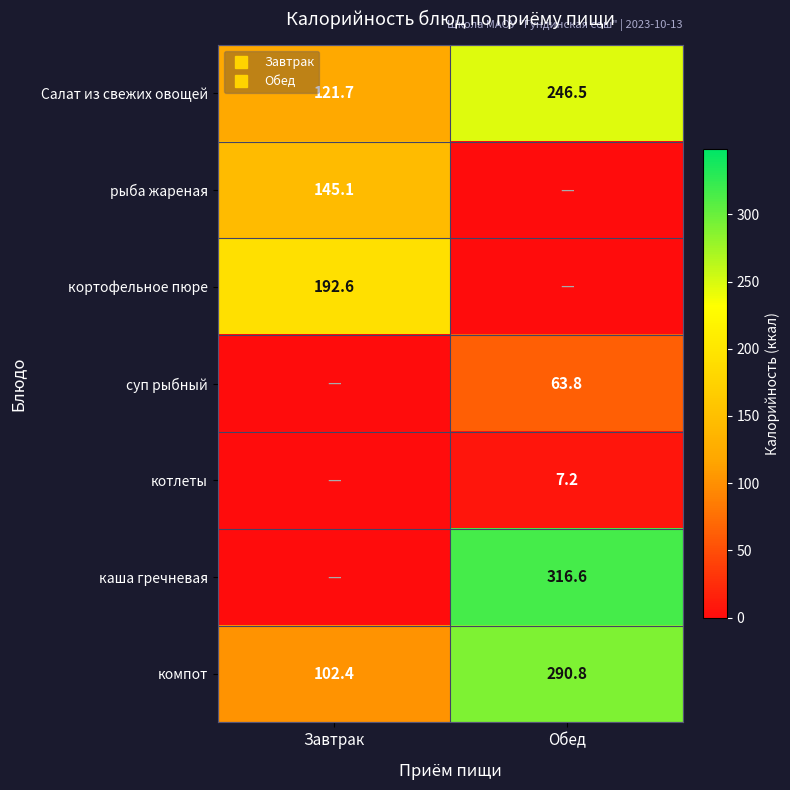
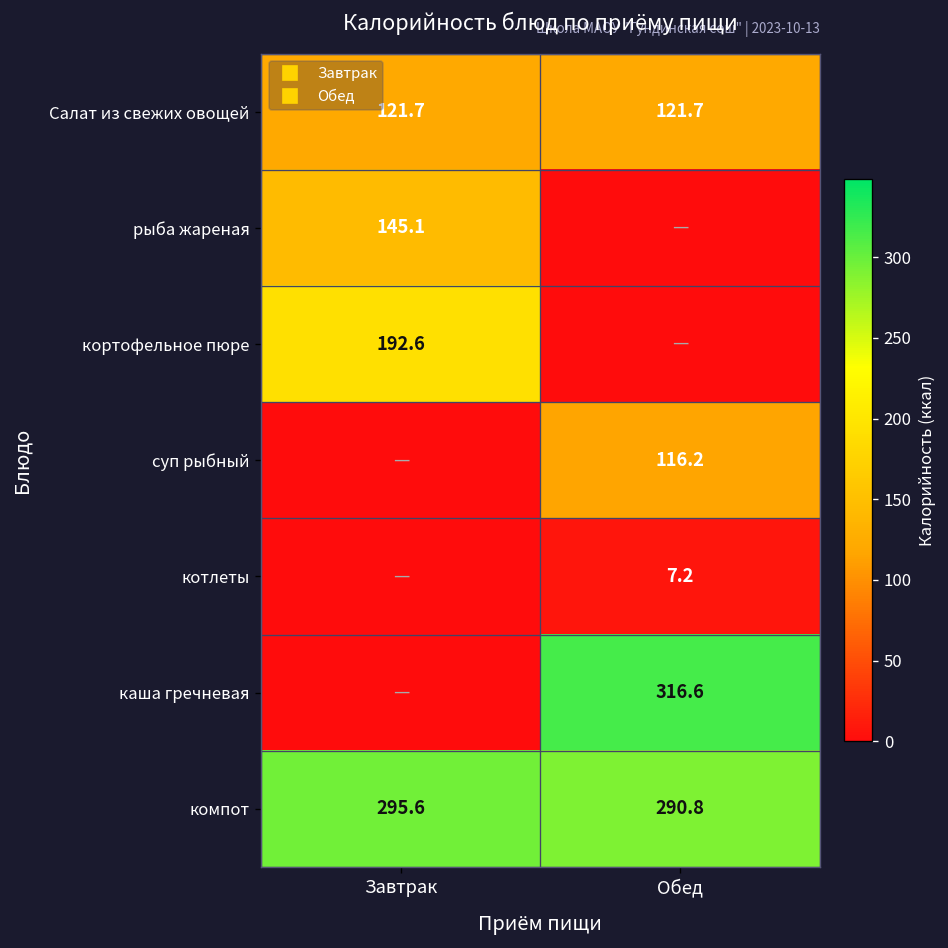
  {
    "Салат из свежих овощей": {
-     "Обед": 246.5
+     "Обед": 121.7
    },
    "рыба жареная": {
      "Завтрак": 145.1
    },
    "кортофельное пюре": {
      "Завтрак": 192.6
    },
    "суп рыбный": {
-     "Обед": 63.8
+     "Обед": 116.2
    },
    "котлеты": {
      "Обед": 7.2
    },
    "каша гречневая": {
      "Обед": 316.6
    },
    "компот": {
-     "Завтрак": 102.4,
+     "Завтрак": 295.6,
      "Обед": 290.8
    }
  }
